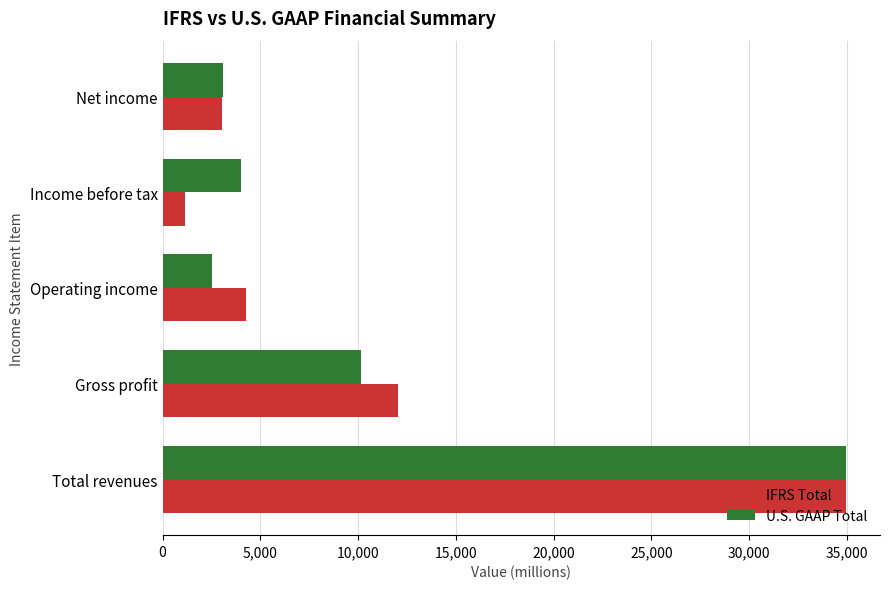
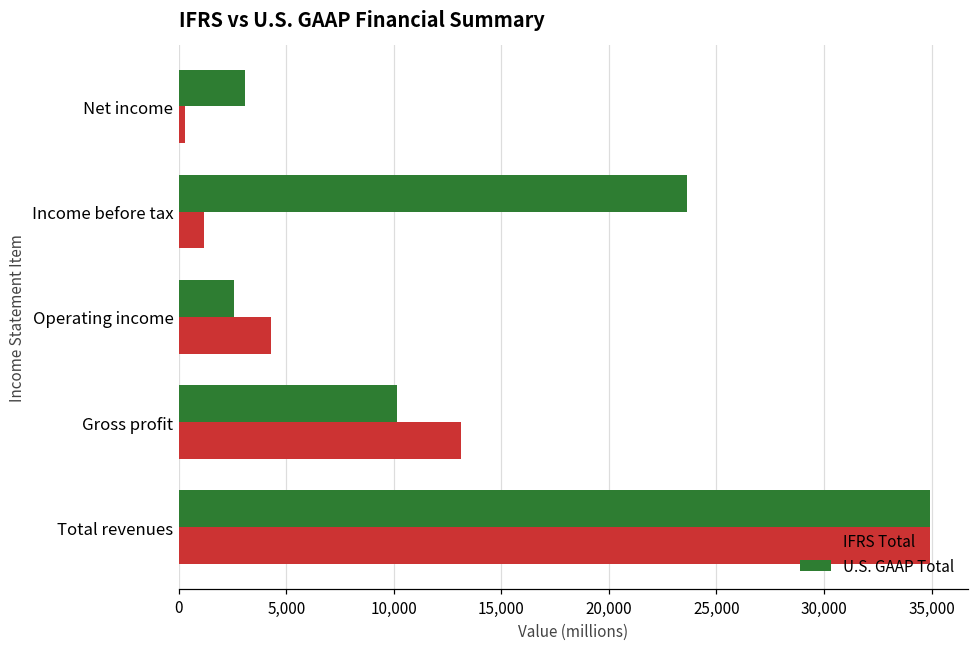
  {
    "IFRS Total": {
-     "Net income": "3,000",
+     "Net income": "300",
      "Income before tax": "1,200",
      "Operating income": "4,300",
-     "Gross profit": "12,000",
+     "Gross profit": "13,100",
      "Total revenues": "34,900"
    },
    "U.S. GAAP Total": {
      "Net income": "3,100",
-     "Income before tax": "4,000",
+     "Income before tax": "23,600",
      "Operating income": "2,500",
      "Gross profit": "10,100",
      "Total revenues": "34,900"
    }
  }
